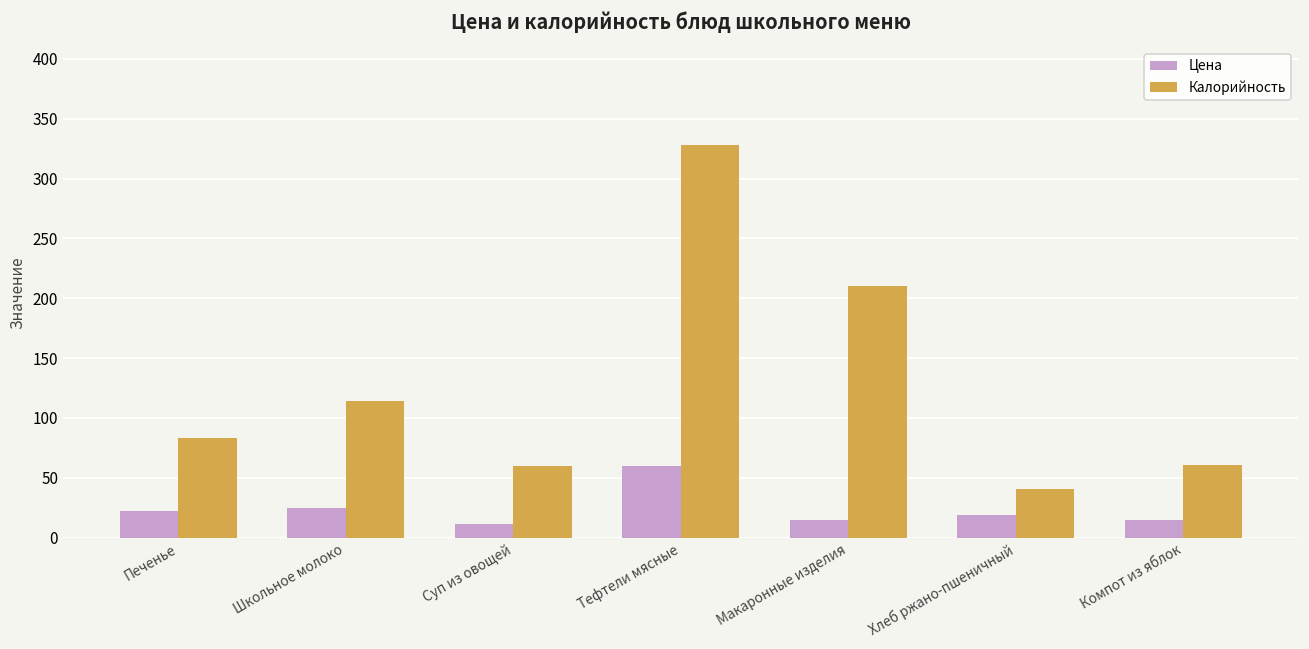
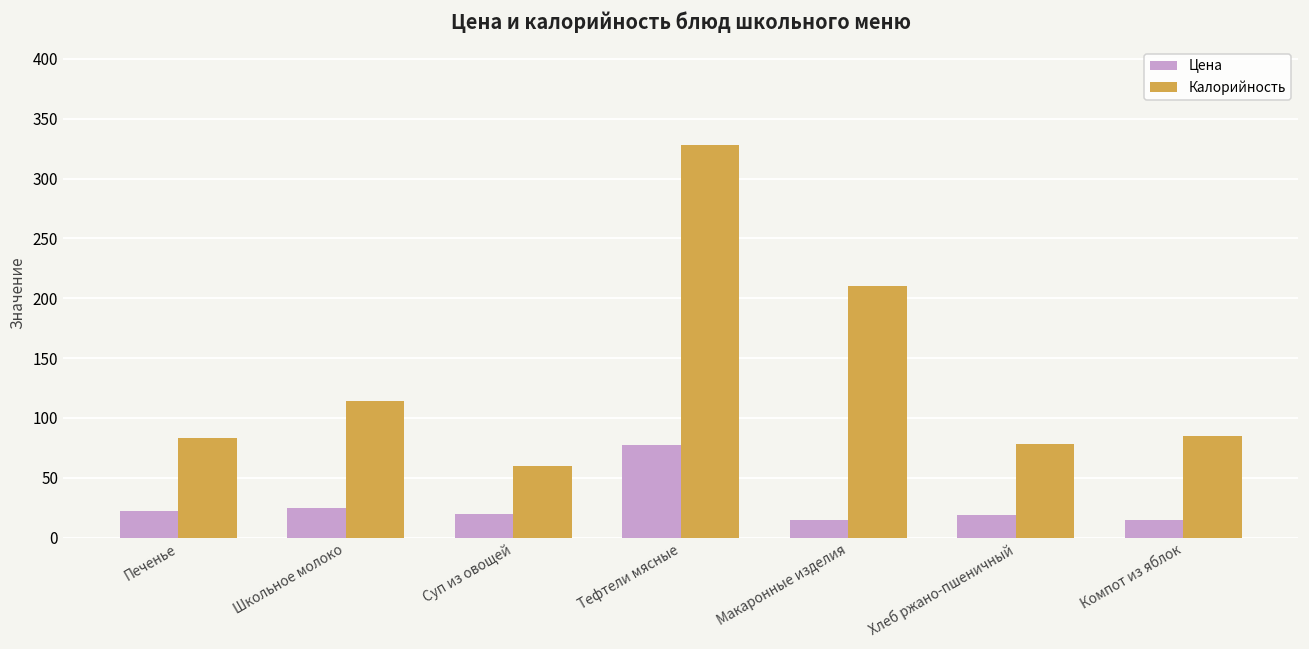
  {
    "Цена": {
      "Печенье": 22,
      "Школьное молоко": 25,
-     "Суп из овощей": 11,
-     "Тефтели мясные": 60,
+     "Суп из овощей": 20,
+     "Тефтели мясные": 77,
      "Макаронные изделия": 15,
      "Хлеб ржано-пшеничный": 19,
      "Компот из яблок": 15
    },
    "Калорийность": {
      "Печенье": 83,
      "Школьное молоко": 114,
      "Суп из овощей": 60,
      "Тефтели мясные": 328,
      "Макаронные изделия": 210,
-     "Хлеб ржано-пшеничный": 41,
-     "Компот из яблок": 61
+     "Хлеб ржано-пшеничный": 78,
+     "Компот из яблок": 85
    }
  }
